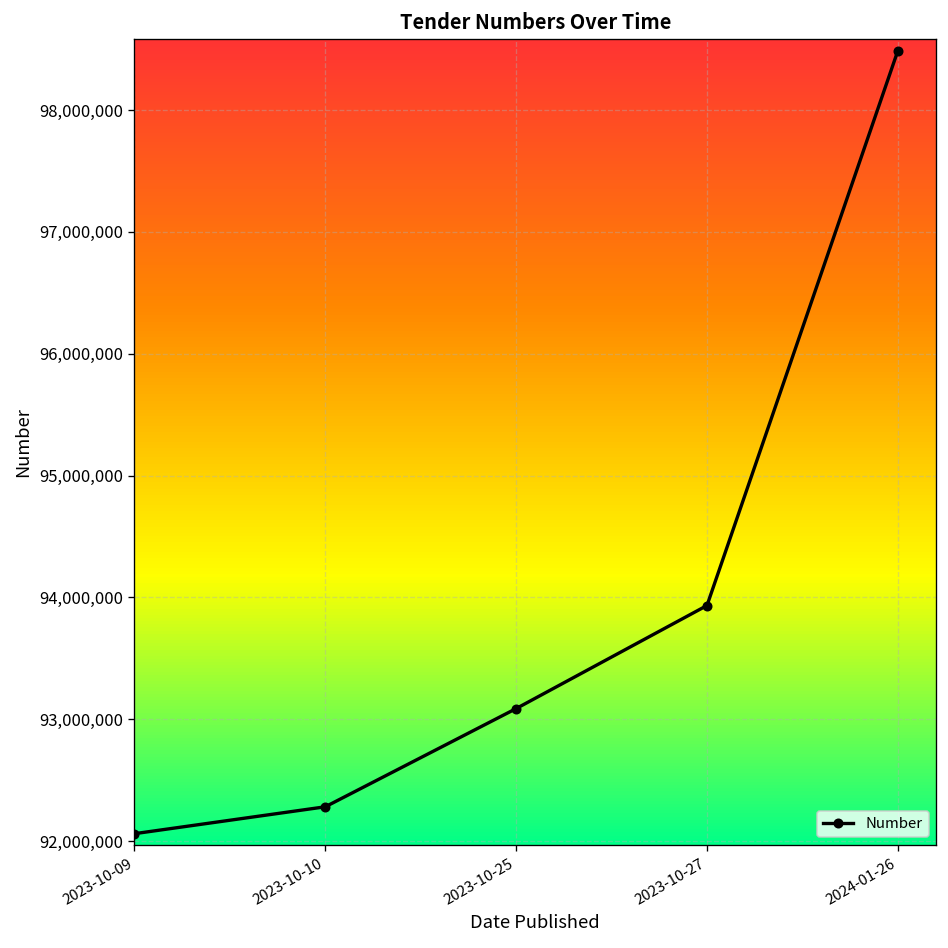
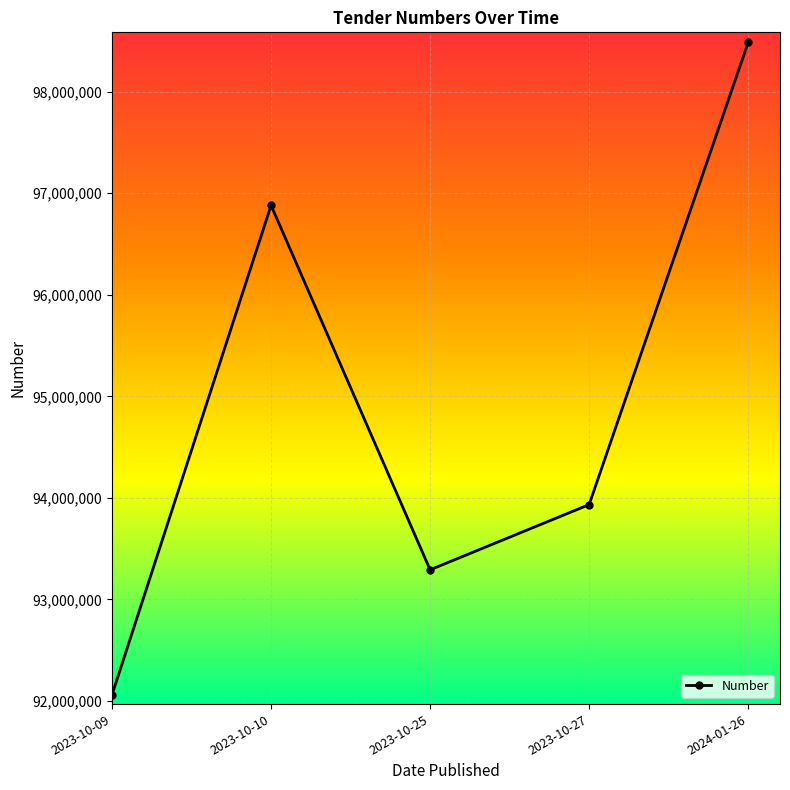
  {
    "2023-10-09": "92,060,000",
-   "2023-10-10": "92,280,000",
-   "2023-10-25": "93,090,000",
+   "2023-10-10": "96,880,000",
+   "2023-10-25": "93,290,000",
    "2023-10-27": "93,930,000",
    "2024-01-26": "98,490,000"
  }
